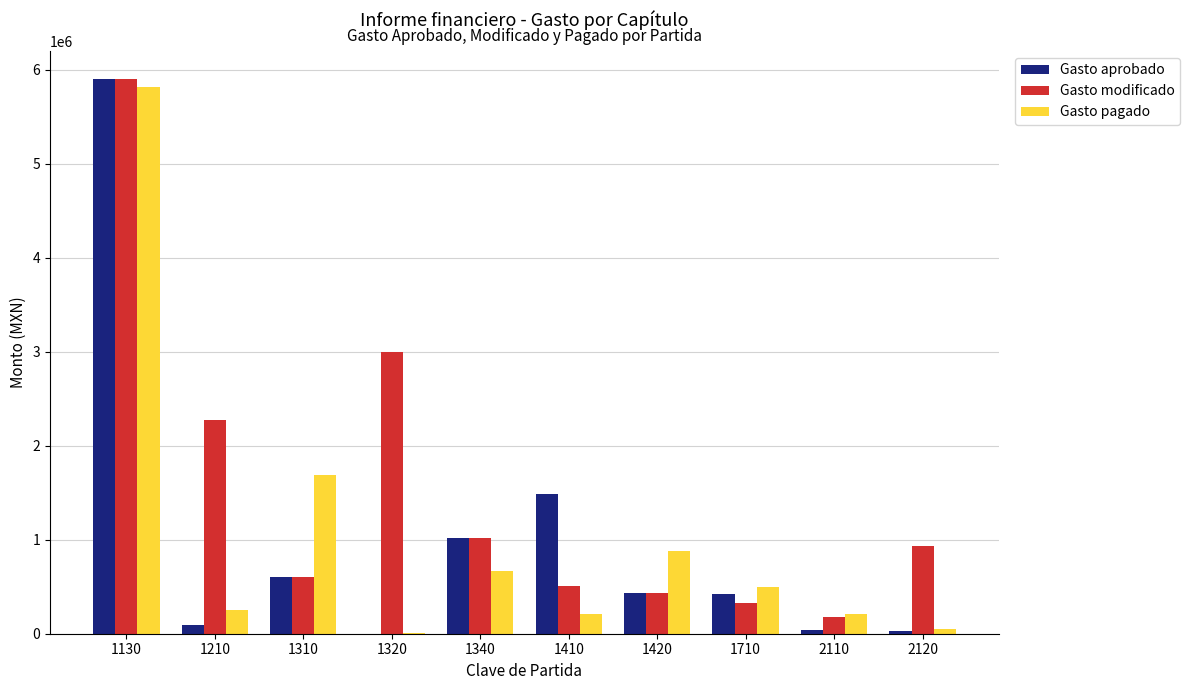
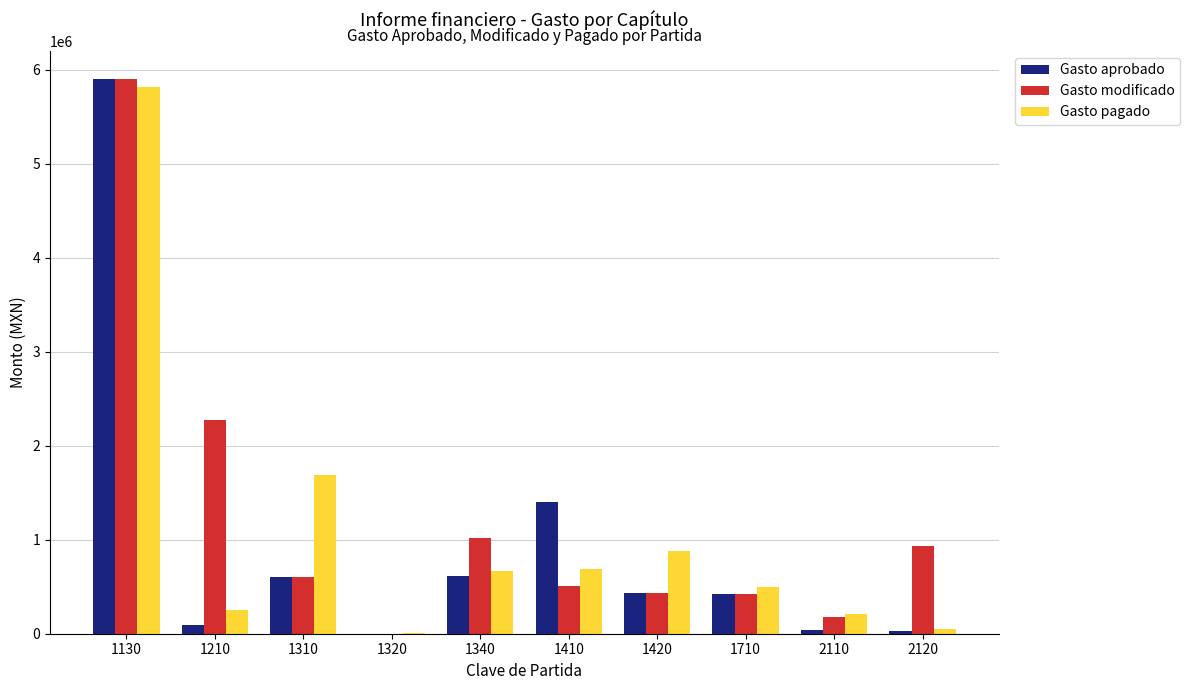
  {
    "Gasto aprobado": {
      "1130": 5900000,
      "1210": 100000,
      "1310": 600000,
      "1320": 0,
-     "1340": 1000000,
-     "1410": 1500000,
+     "1340": 600000,
+     "1410": 1400000,
      "1420": 400000,
      "1710": 400000,
      "2110": 0,
      "2120": 0
    },
    "Gasto modificado": {
      "1130": 5900000,
      "1210": 2300000,
      "1310": 600000,
-     "1320": 3000000,
+     "1320": 0,
      "1340": 1000000,
      "1410": 500000,
      "1420": 400000,
-     "1710": 300000,
+     "1710": 400000,
      "2110": 200000,
      "2120": 900000
    },
    "Gasto pagado": {
      "1130": 5800000,
      "1210": 300000,
      "1310": 1700000,
      "1340": 700000,
-     "1410": 200000,
+     "1410": 700000,
      "1420": 900000,
      "1710": 500000,
      "2110": 200000,
      "2120": 0
    }
  }
